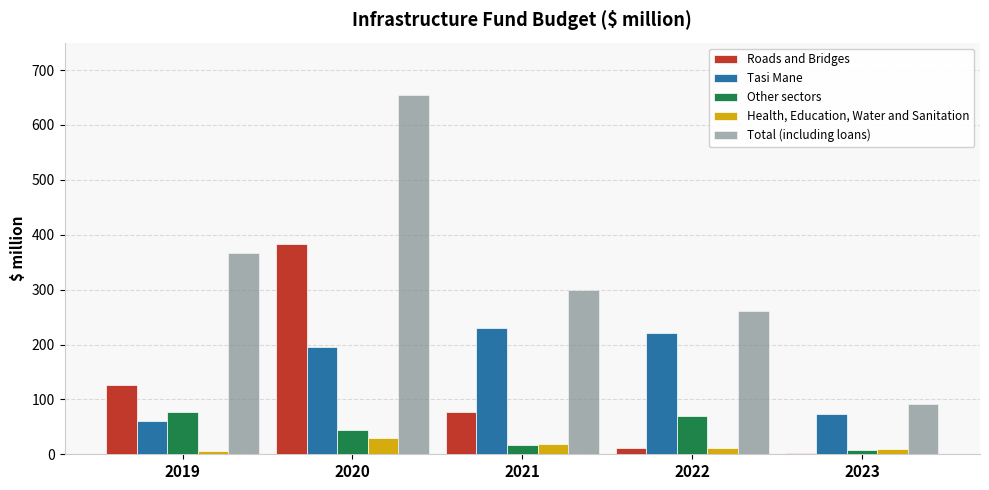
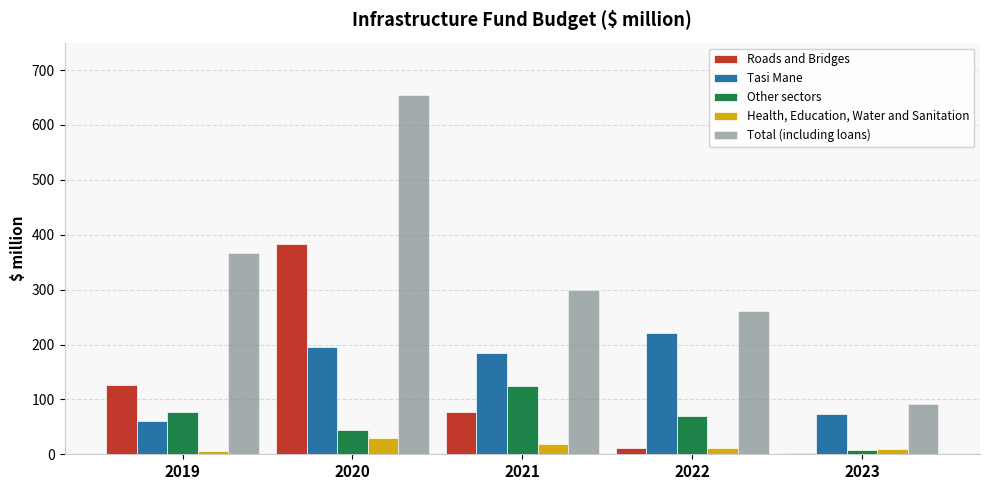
  {
    "Roads and Bridges": {
      "2019": 130,
      "2020": 380,
      "2021": 80,
      "2022": 10
    },
    "Tasi Mane": {
      "2019": 60,
      "2020": 200,
-     "2021": 230,
+     "2021": 190,
      "2022": 220,
      "2023": 70
    },
    "Other sectors": {
      "2019": 80,
      "2020": 40,
-     "2021": 20,
+     "2021": 120,
      "2022": 70,
      "2023": 10
    },
    "Health, Education, Water and Sanitation": {
      "2019": 10,
      "2020": 30,
      "2021": 20,
      "2022": 10,
      "2023": 10
    },
    "Total (including loans)": {
      "2019": 370,
      "2020": 660,
      "2021": 300,
      "2022": 260,
      "2023": 90
    }
  }
